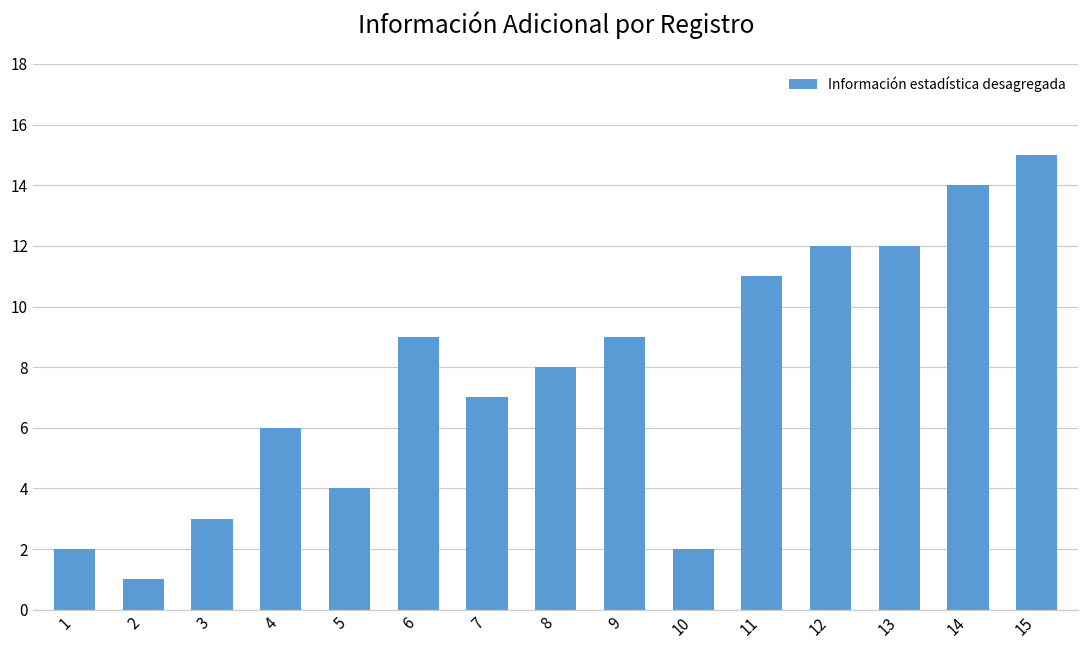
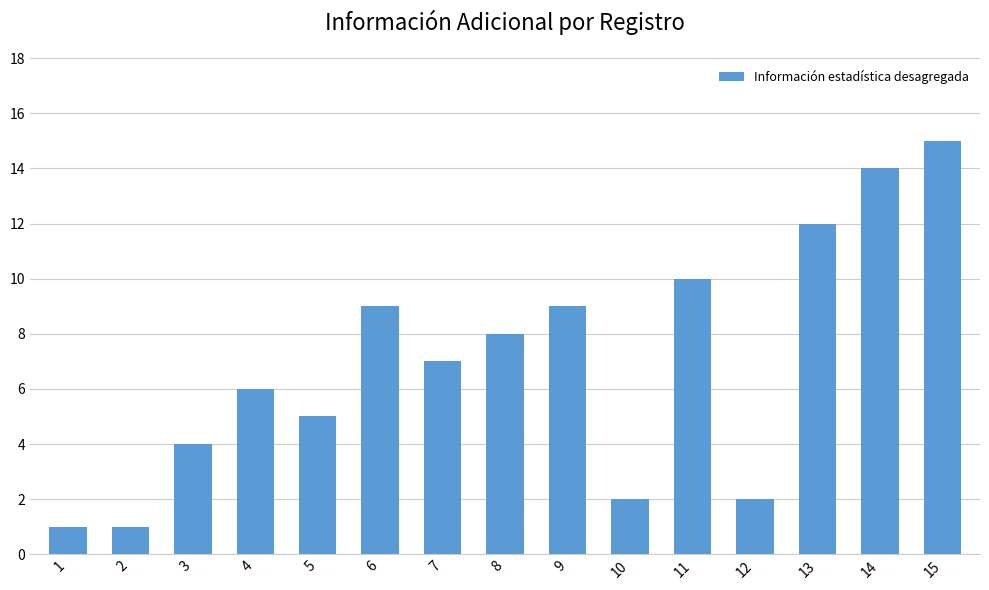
  {
-   "1": 2,
+   "1": 1,
    "2": 1,
-   "3": 3,
+   "3": 4,
    "4": 6,
-   "5": 4,
+   "5": 5,
    "6": 9,
    "7": 7,
    "8": 8,
    "9": 9,
    "10": 2,
-   "11": 11,
-   "12": 12,
+   "11": 10,
+   "12": 2,
    "13": 12,
    "14": 14,
    "15": 15
  }
